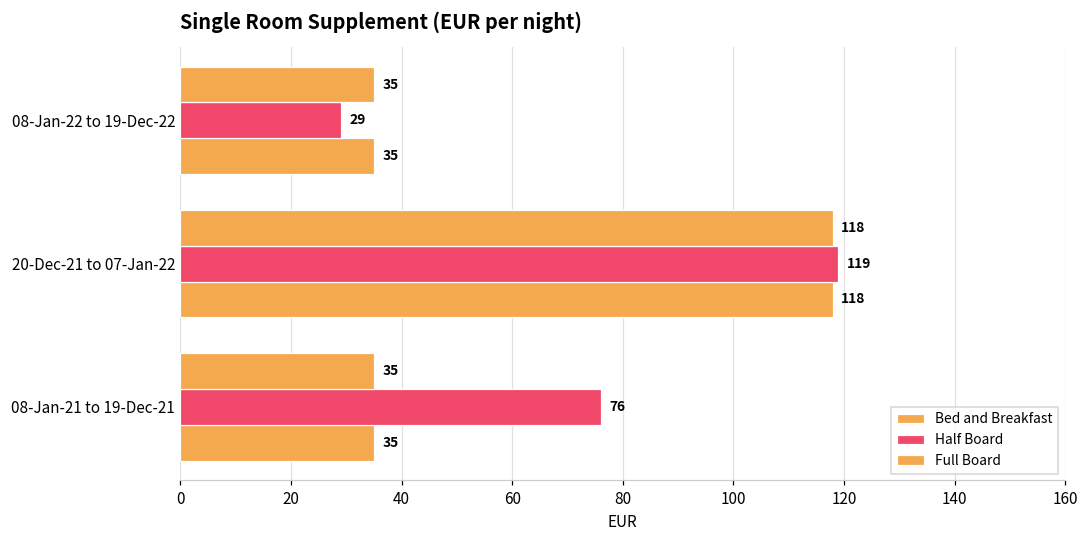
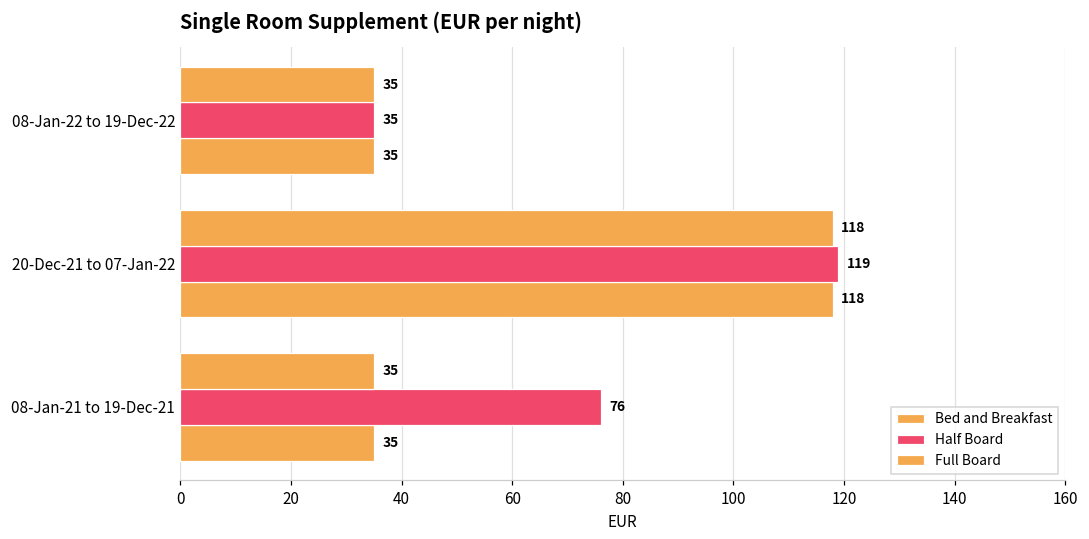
  {
    "Half Board": {
-     "08-Jan-22 to 19-Dec-22": 29,
+     "08-Jan-22 to 19-Dec-22": 35,
      "20-Dec-21 to 07-Jan-22": 119,
      "08-Jan-21 to 19-Dec-21": 76
    }
  }
